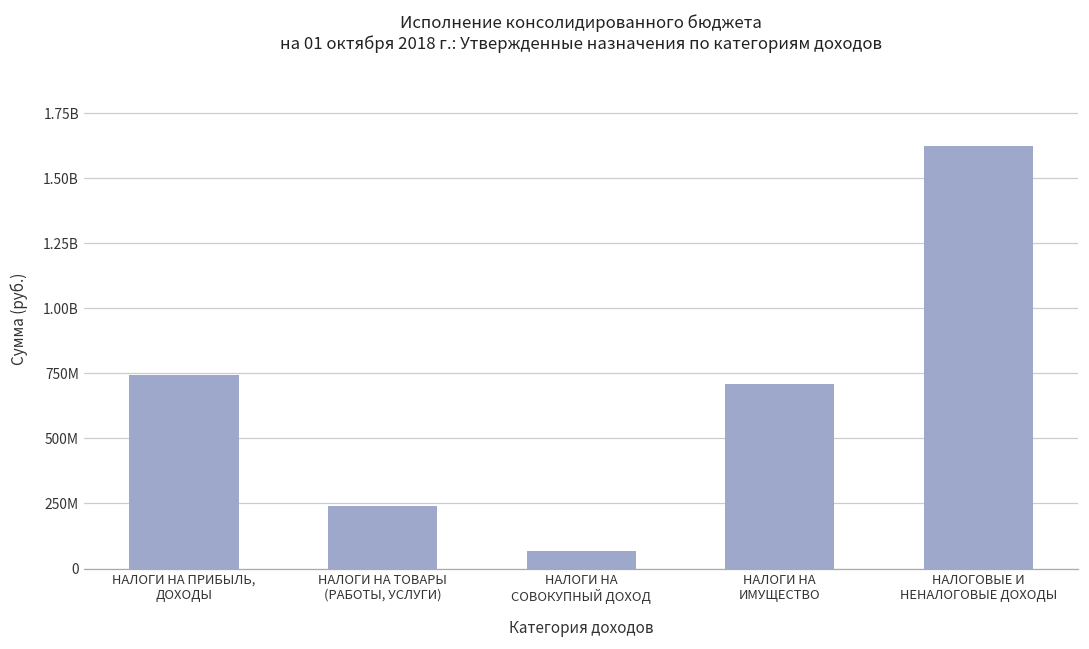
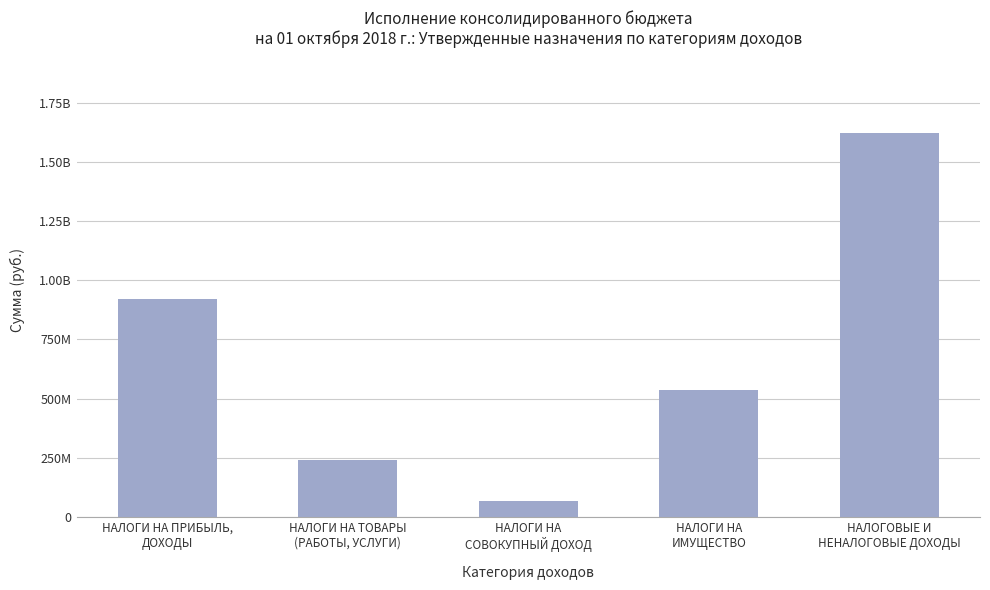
  {
-   "НАЛОГИ НА ПРИБЫЛЬ, ДОХОДЫ": 740000000,
+   "НАЛОГИ НА ПРИБЫЛЬ, ДОХОДЫ": 920000000,
    "НАЛОГИ НА ТОВАРЫ (РАБОТЫ, УСЛУГИ)": 240000000,
    "НАЛОГИ НА СОВОКУПНЫЙ ДОХОД": 70000000,
-   "НАЛОГИ НА ИМУЩЕСТВО": 710000000,
+   "НАЛОГИ НА ИМУЩЕСТВО": 540000000,
    "НАЛОГОВЫЕ И НЕНАЛОГОВЫЕ ДОХОДЫ": 1620000000
  }
